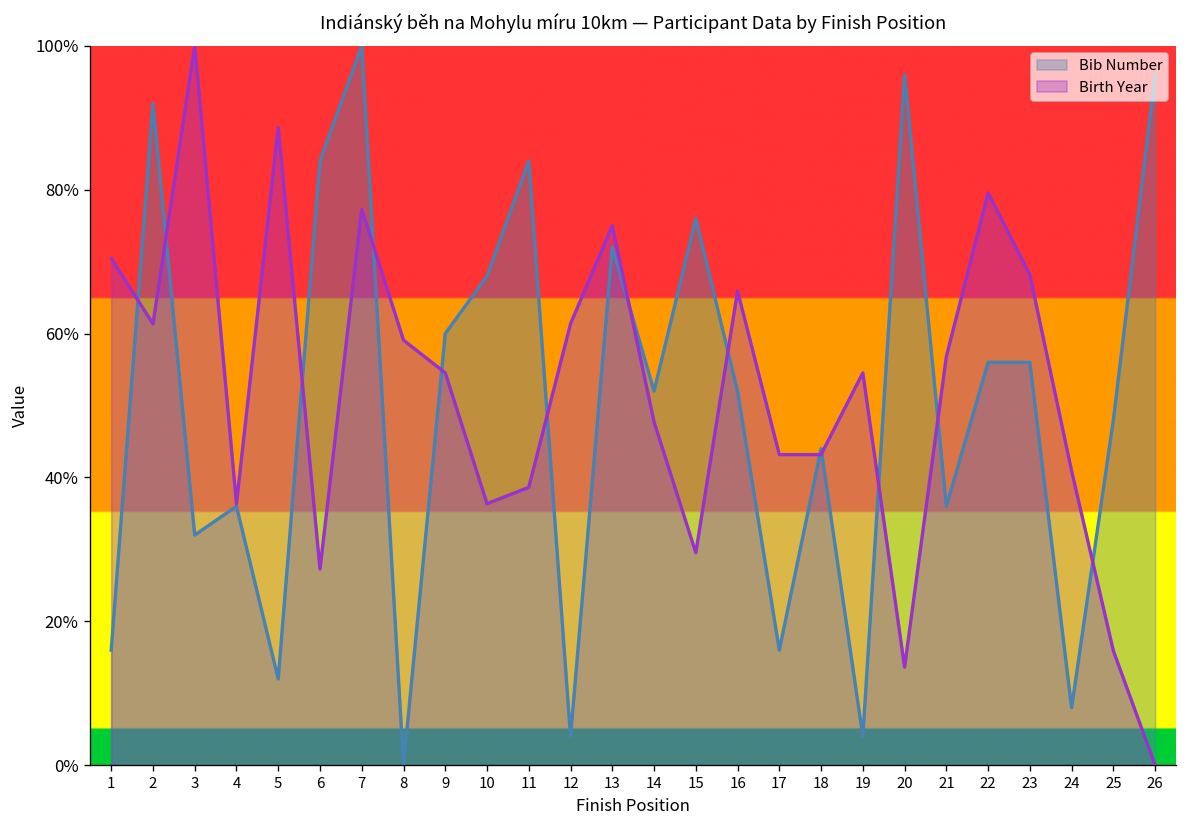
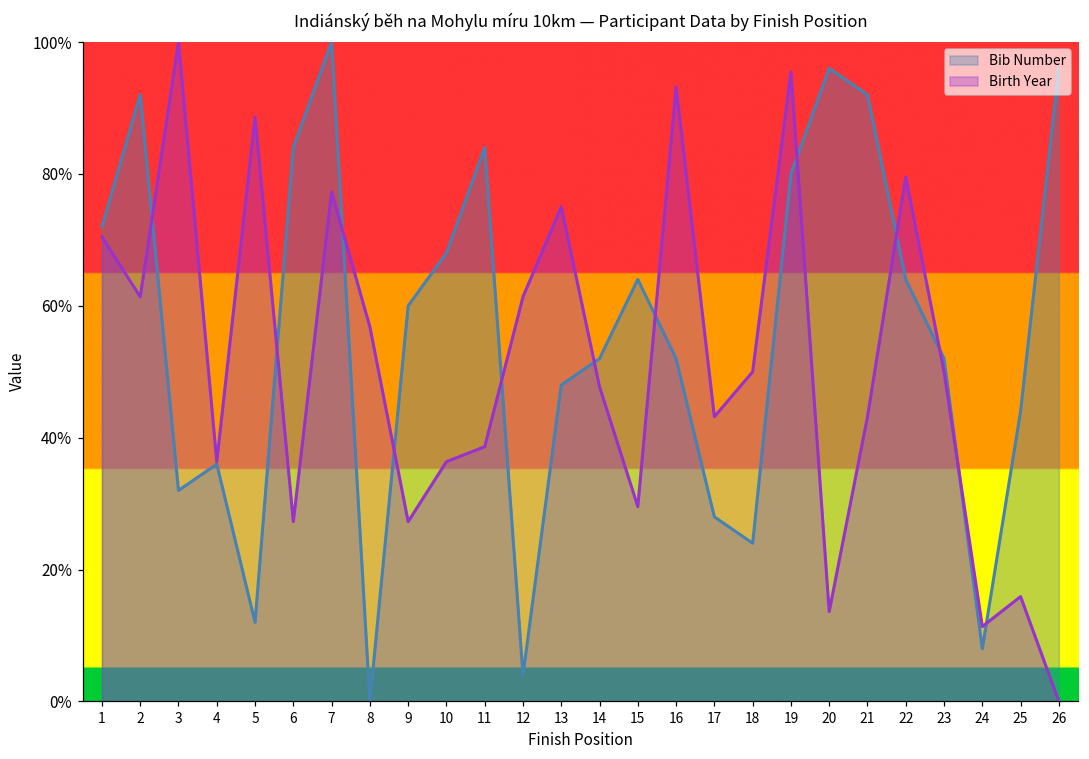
  {
    "Bib Number": {
-     "1": "16%",
+     "1": "72%",
      "2": "92%",
      "3": "32%",
      "5": "12%",
      "6": "84%",
      "7": "100%",
      "8": "0%",
      "9": "60%",
      "10": "68%",
      "11": "84%",
      "12": "4%",
-     "13": "72%",
+     "13": "48%",
      "14": "52%",
-     "15": "76%",
+     "15": "64%",
      "16": "52%",
-     "17": "16%",
-     "18": "44%",
-     "19": "4%",
+     "17": "28%",
+     "18": "24%",
+     "19": "80%",
      "20": "96%",
-     "21": "36%",
-     "22": "56%",
-     "23": "56%",
+     "21": "92%",
+     "22": "64%",
+     "23": "52%",
      "24": "8%",
-     "25": "48%"
+     "25": "44%"
    },
    "Birth Year": {
      "1": "70%",
      "2": "61%",
      "3": "100%",
      "5": "89%",
      "6": "27%",
      "7": "77%",
-     "8": "59%",
-     "9": "55%",
+     "8": "57%",
+     "9": "27%",
      "10": "36%",
      "11": "39%",
      "12": "61%",
      "13": "75%",
      "14": "48%",
      "15": "30%",
-     "16": "66%",
+     "16": "93%",
      "17": "43%",
-     "18": "43%",
-     "19": "55%",
+     "18": "50%",
+     "19": "95%",
      "20": "14%",
-     "21": "57%",
+     "21": "43%",
      "22": "80%",
-     "23": "68%",
-     "24": "41%",
+     "23": "50%",
+     "24": "11%",
      "25": "16%",
      "26": "0%"
    }
  }
